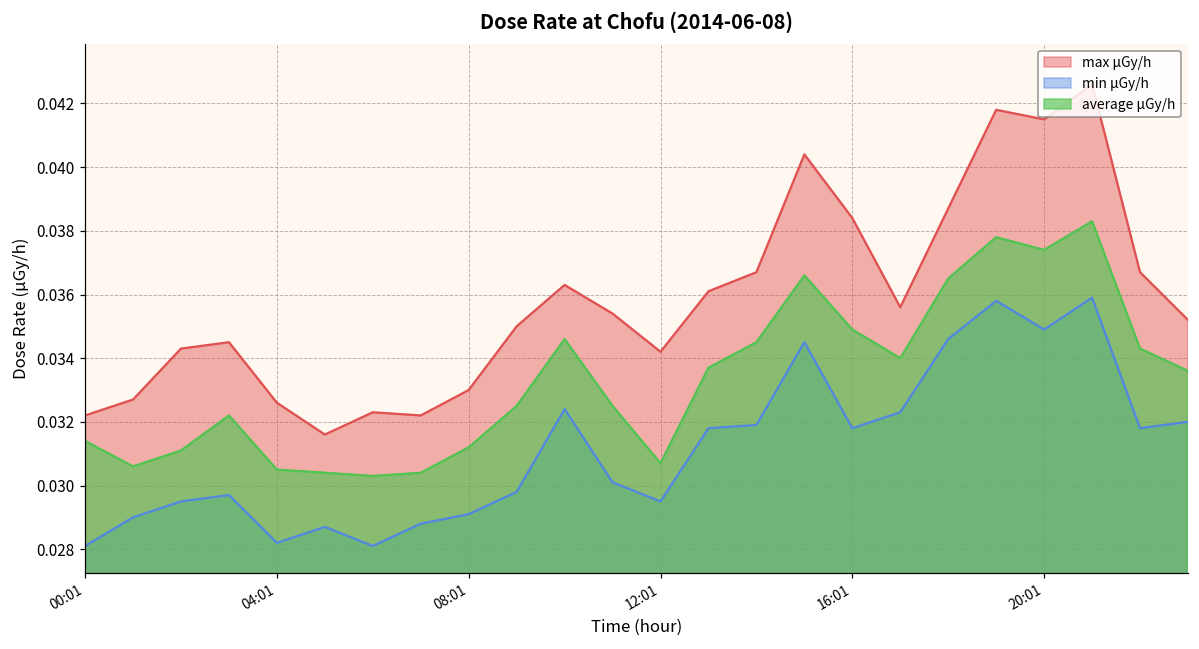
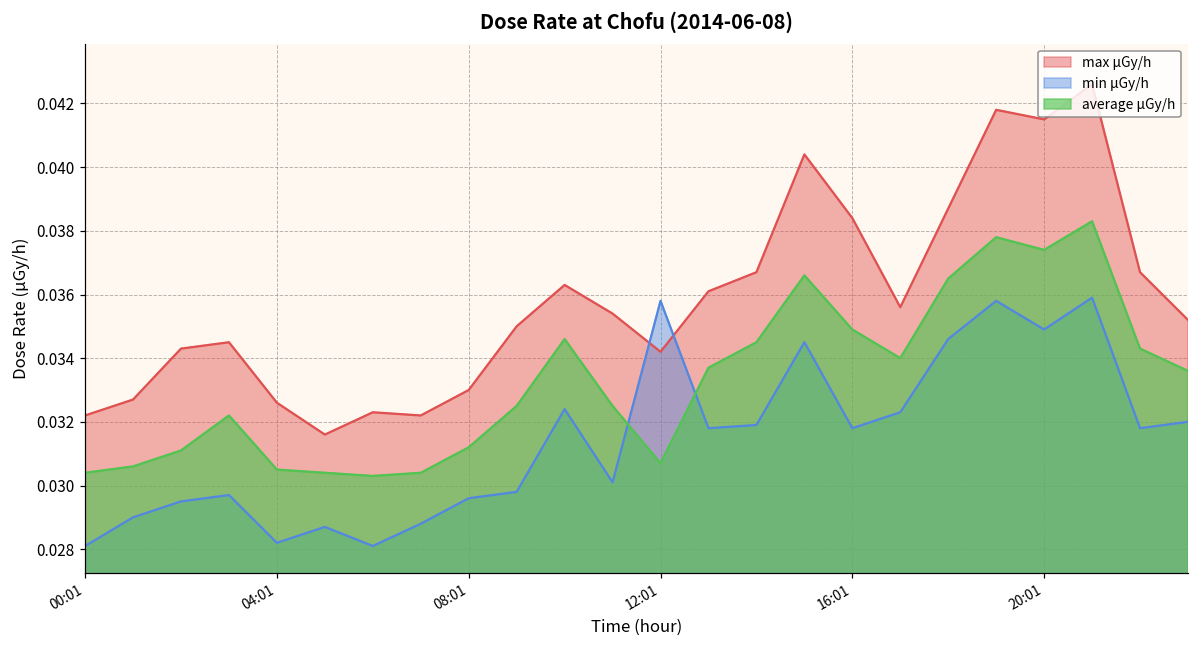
  {
    "max μGy/h": {
      "00:01": 0.0322,
      "04:01": 0.0326,
      "08:01": 0.0330,
      "12:01": 0.0342,
      "16:01": 0.0384,
      "20:01": 0.0415
    },
    "min μGy/h": {
      "00:01": 0.0281,
      "04:01": 0.0282,
-     "08:01": 0.0291,
-     "12:01": 0.0295,
+     "08:01": 0.0296,
+     "12:01": 0.0358,
      "16:01": 0.0318,
      "20:01": 0.0349
    },
    "average μGy/h": {
-     "00:01": 0.0314,
+     "00:01": 0.0304,
      "04:01": 0.0305,
      "08:01": 0.0312,
      "12:01": 0.0307,
      "16:01": 0.0349,
      "20:01": 0.0374
    }
  }
